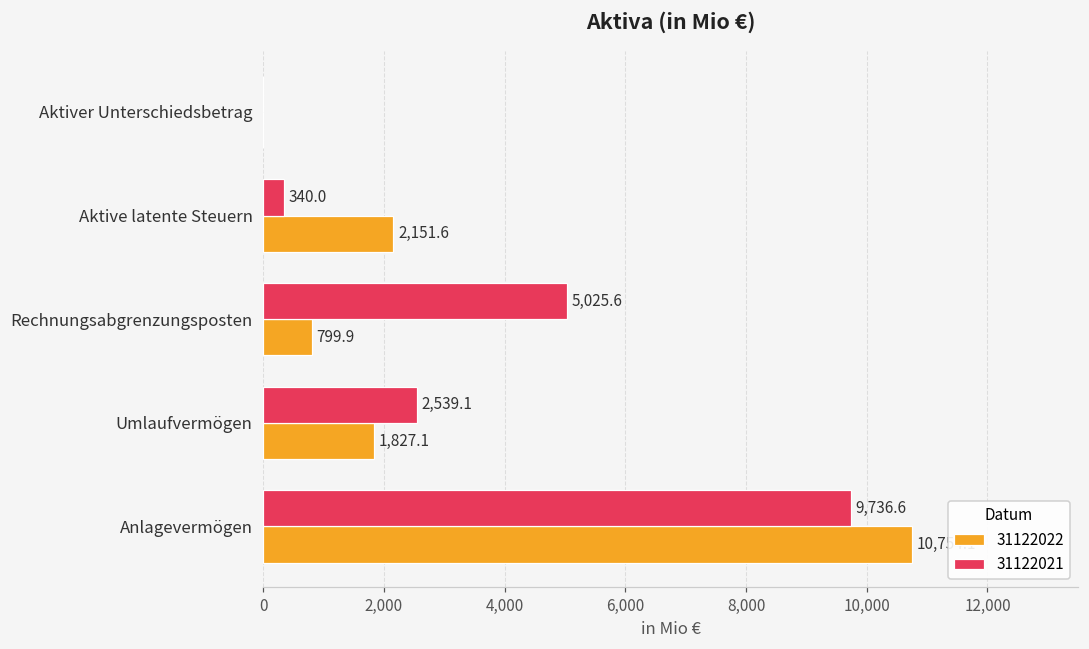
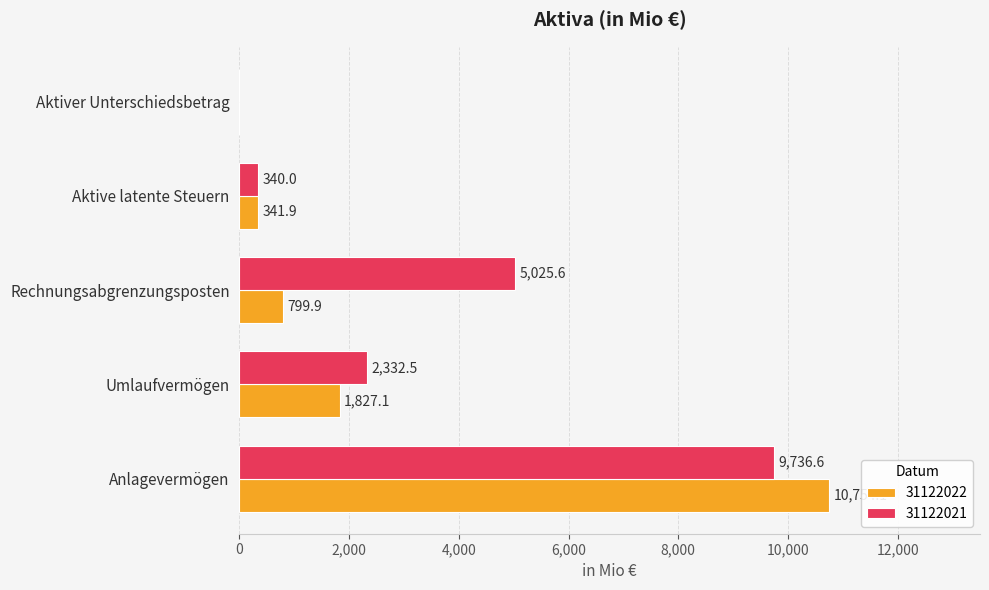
  {
    "31122022": {
-     "Aktive latente Steuern": "2,151.6",
+     "Aktive latente Steuern": "341.9",
      "Rechnungsabgrenzungsposten": "799.9",
      "Umlaufvermögen": "1,827.1"
    },
    "31122021": {
      "Aktive latente Steuern": "340.0",
      "Rechnungsabgrenzungsposten": "5,025.6",
-     "Umlaufvermögen": "2,539.1",
+     "Umlaufvermögen": "2,332.5",
      "Anlagevermögen": "9,736.6"
    }
  }
